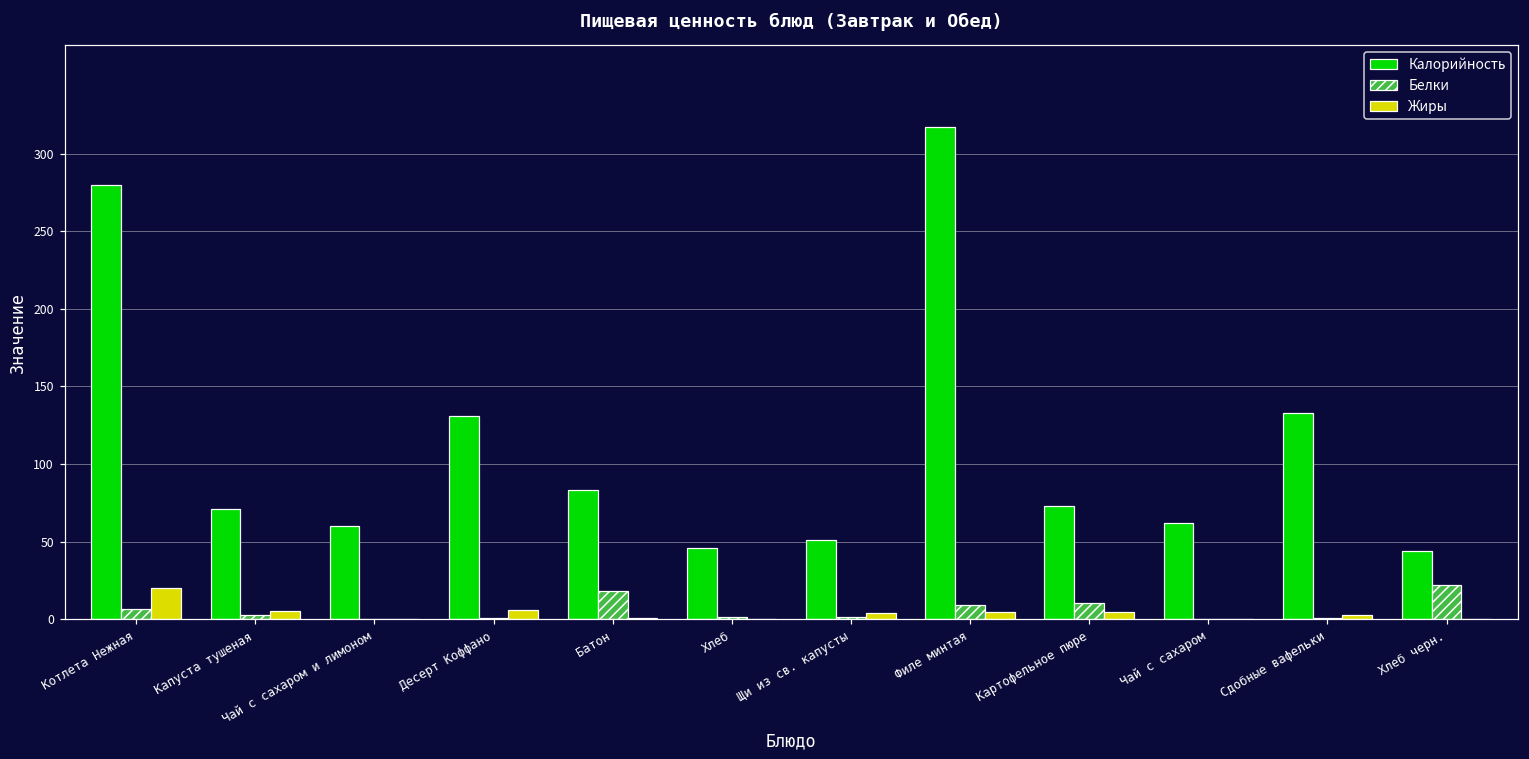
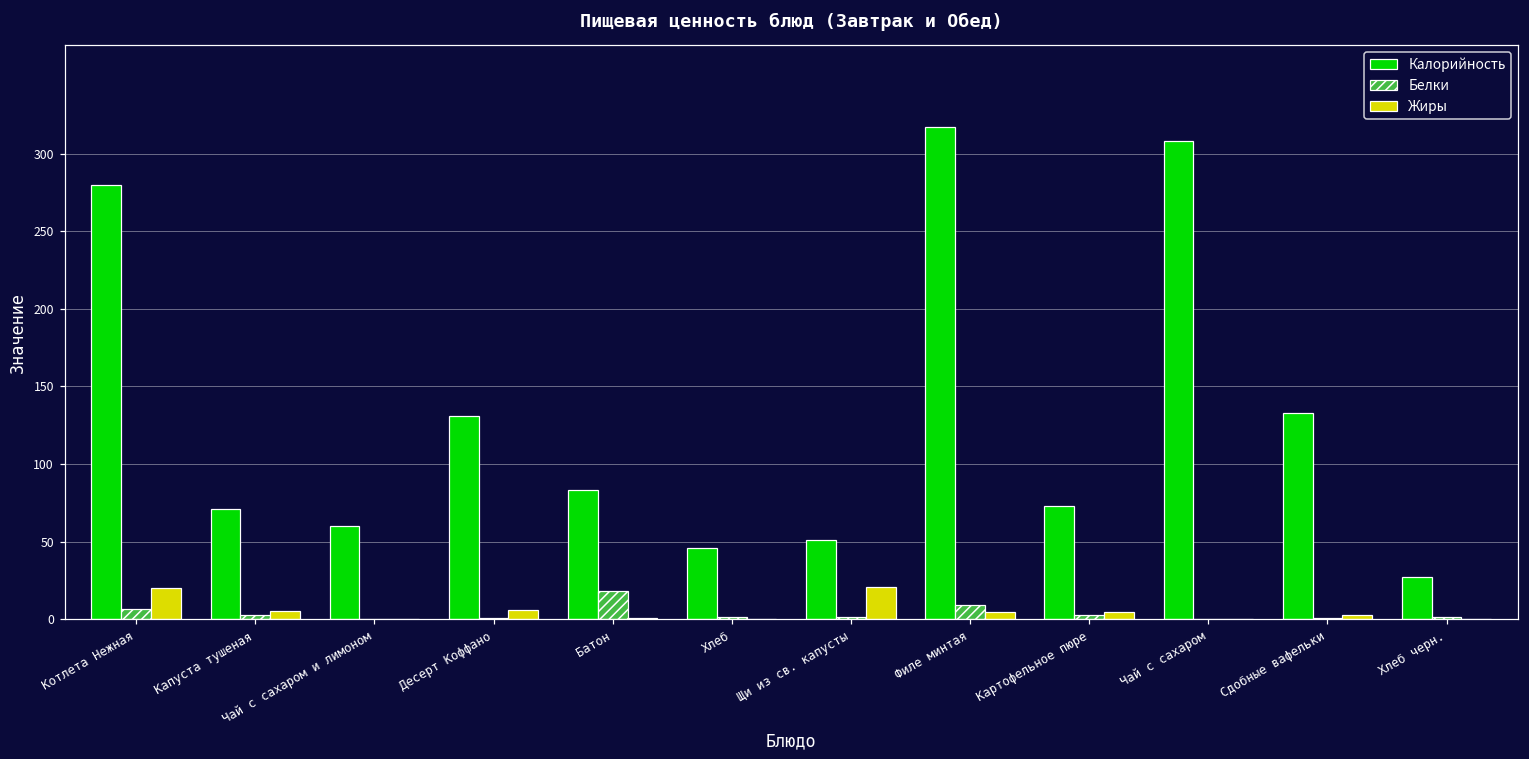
  {
    "Калорийность": {
      "Котлета Нежная": 280,
      "Капуста тушеная": 71,
      "Чай с сахаром и лимоном": 60,
      "Десерт Коффано": 131,
      "Батон": 83,
      "Хлеб": 46,
      "Щи из св. капусты": 51,
      "Филе минтая": 317,
      "Картофельное пюре": 73,
-     "Чай с сахаром": 62,
+     "Чай с сахаром": 308,
      "Сдобные вафельки": 133,
-     "Хлеб черн.": 44
+     "Хлеб черн.": 27
    },
    "Белки": {
      "Котлета Нежная": 7,
      "Капуста тушеная": 3,
      "Батон": 18,
      "Филе минтая": 9,
-     "Картофельное пюре": 10,
-     "Хлеб черн.": 22
+     "Картофельное пюре": 3,
+     "Хлеб черн.": 1
    },
    "Жиры": {
      "Котлета Нежная": 20,
      "Капуста тушеная": 6,
      "Десерт Коффано": 6,
-     "Щи из св. капусты": 4,
+     "Щи из св. капусты": 21,
      "Филе минтая": 5,
      "Картофельное пюре": 5,
      "Сдобные вафельки": 3
    }
  }
